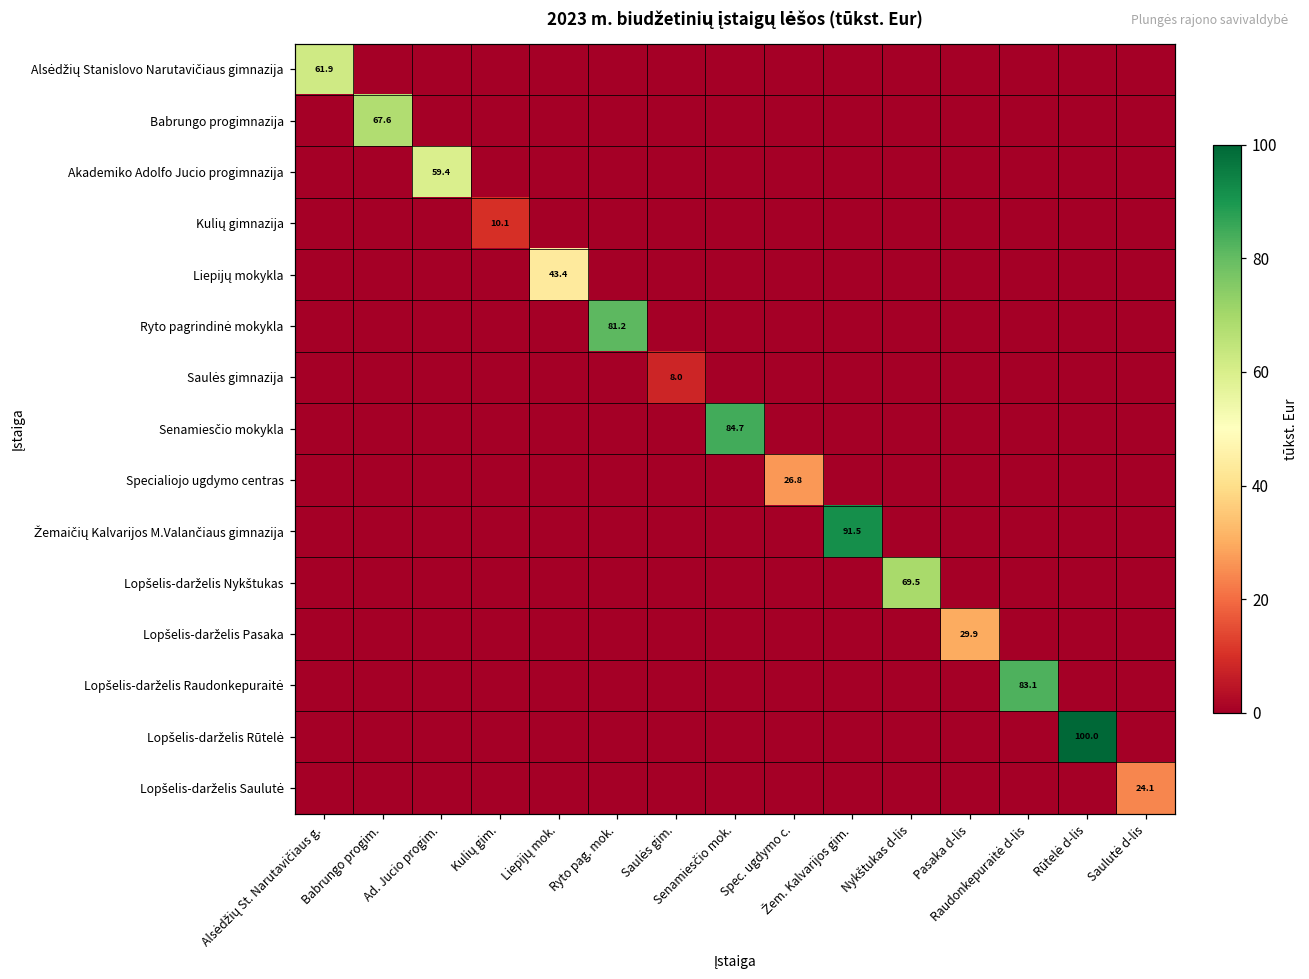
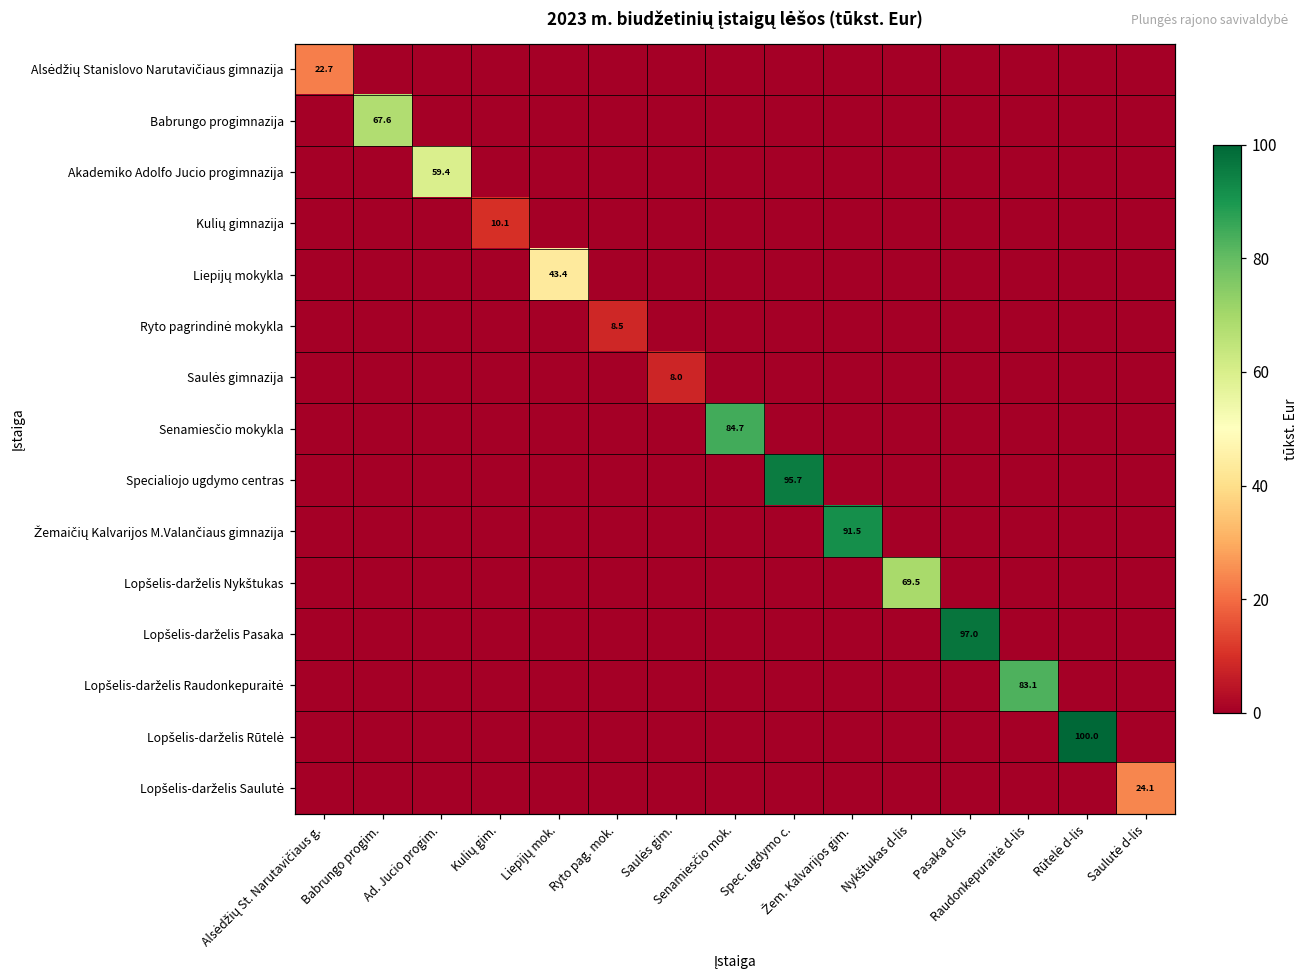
  {
    "Alsėdžių Stanislovo Narutavičiaus gimnazija": {
-     "Alsėdžių St. Narutavičiaus g.": 61.9
+     "Alsėdžių St. Narutavičiaus g.": 22.7
    },
    "Babrungo progimnazija": {
      "Babrungo progim.": 67.6
    },
    "Akademiko Adolfo Jucio progimnazija": {
      "Ad. Jucio progim.": 59.4
    },
    "Kulių gimnazija": {
      "Kulių gim.": 10.1
    },
    "Liepijų mokykla": {
      "Liepijų mok.": 43.4
    },
    "Ryto pagrindinė mokykla": {
-     "Ryto pag. mok.": 81.2
+     "Ryto pag. mok.": 8.5
    },
    "Saulės gimnazija": {
      "Saulės gim.": 8.0
    },
    "Senamiesčio mokykla": {
      "Senamiesčio mok.": 84.7
    },
    "Specialiojo ugdymo centras": {
-     "Spec. ugdymo c.": 26.8
+     "Spec. ugdymo c.": 95.7
    },
    "Žemaičių Kalvarijos M.Valančiaus gimnazija": {
      "Žem. Kalvarijos gim.": 91.5
    },
    "Lopšelis-darželis Nykštukas": {
      "Nykštukas d-lis": 69.5
    },
    "Lopšelis-darželis Pasaka": {
-     "Pasaka d-lis": 29.9
+     "Pasaka d-lis": 97.0
    },
    "Lopšelis-darželis Raudonkepuraitė": {
      "Raudonkepuraitė d-lis": 83.1
    },
    "Lopšelis-darželis Rūtelė": {
      "Rūtelė d-lis": 100.0
    },
    "Lopšelis-darželis Saulutė": {
      "Saulutė d-lis": 24.1
    }
  }
